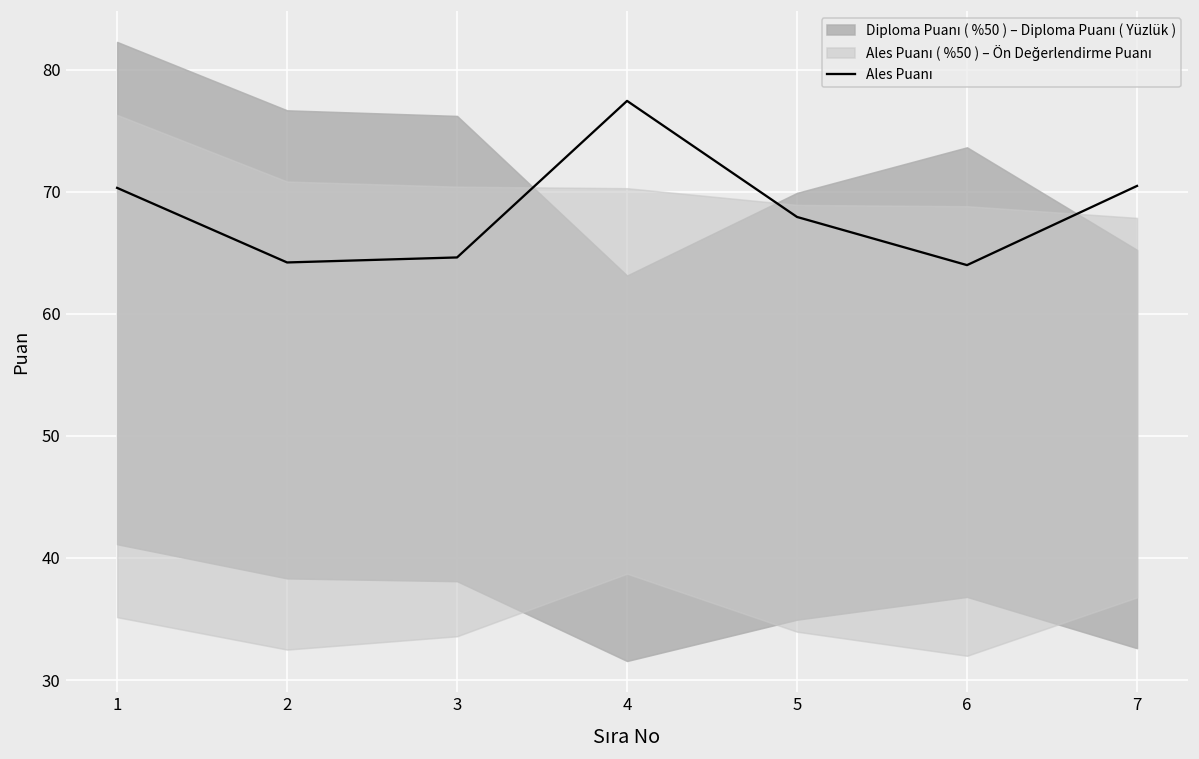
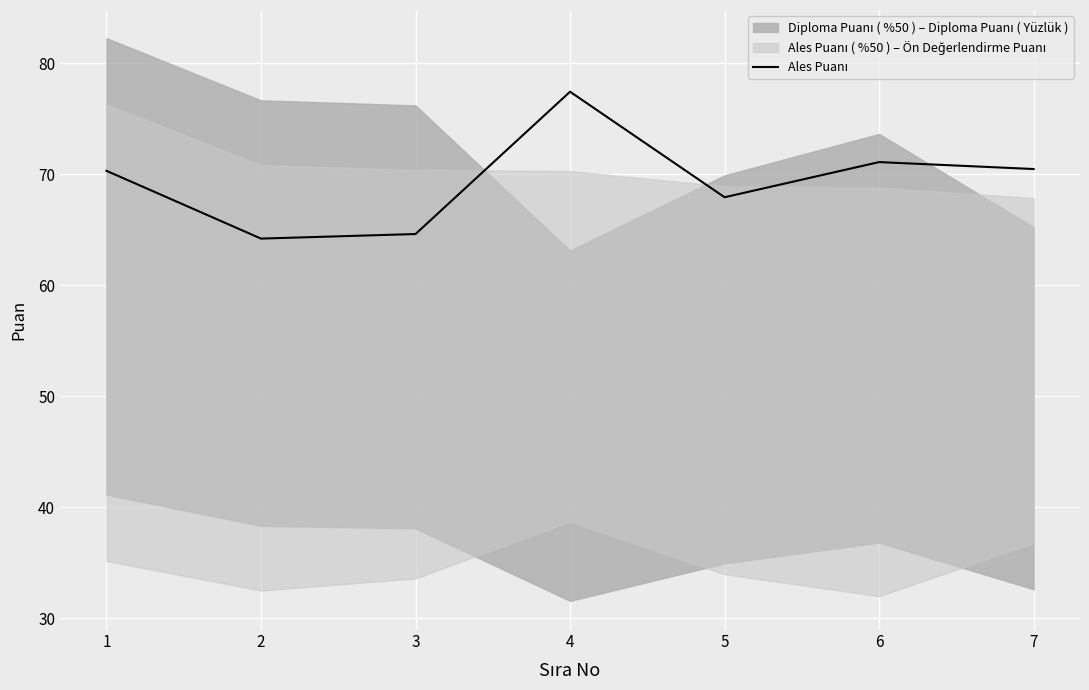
  {
    "Ales Puanı": {
      "1": 70.3,
      "2": 64.2,
      "3": 64.6,
      "4": 77.4,
      "5": 67.9,
-     "6": 64.0,
+     "6": 71.1,
      "7": 70.5
    }
  }
